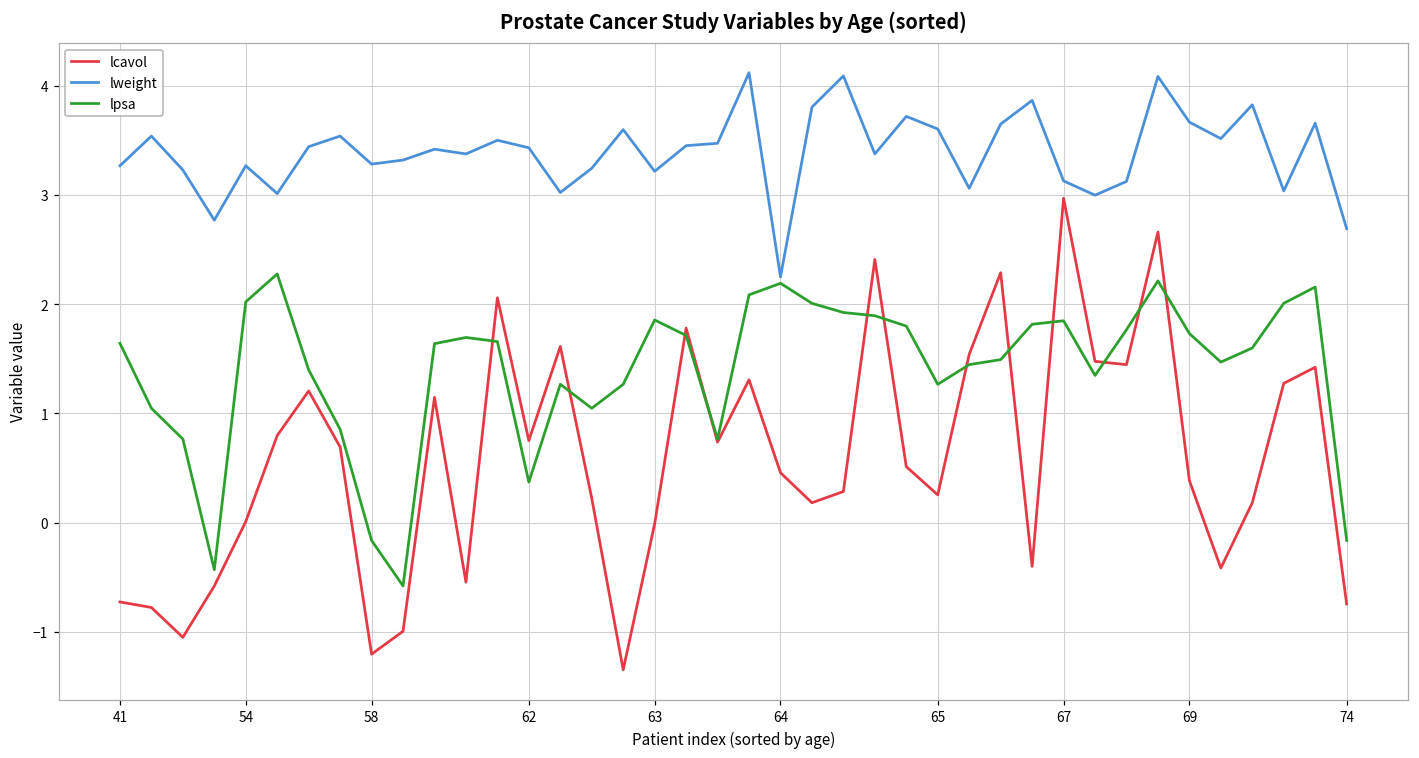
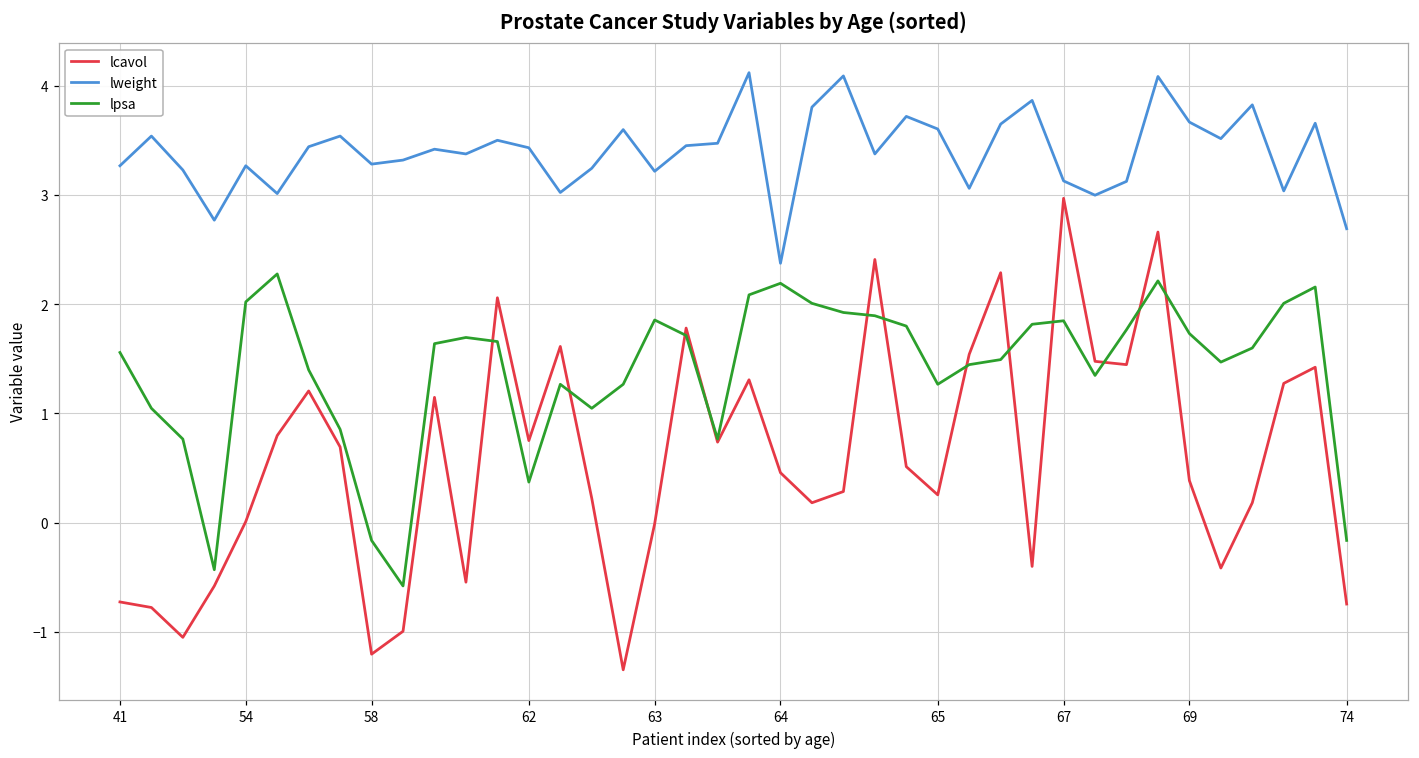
  {
    "lcavol": {
      "41": -0.7,
      "54": 0.0,
      "58": -1.2,
      "62": 0.8,
      "63": 0.0,
      "64": 0.5,
      "65": 0.3,
      "67": 3.0,
      "69": 0.4,
      "74": -0.7
    },
    "lweight": {
      "41": 3.3,
      "54": 3.3,
      "58": 3.3,
      "62": 3.4,
      "63": 3.2,
-     "64": 2.3,
+     "64": 2.4,
      "65": 3.6,
      "67": 3.1,
      "69": 3.7,
      "74": 2.7
    },
    "lpsa": {
-     "41": 1.64,
+     "41": 1.56,
      "54": 2.0,
      "58": -0.2,
      "62": 0.4,
      "63": 1.9,
      "64": 2.2,
      "65": 1.3,
      "67": 1.8,
      "69": 1.7,
      "74": -0.2
    }
  }
